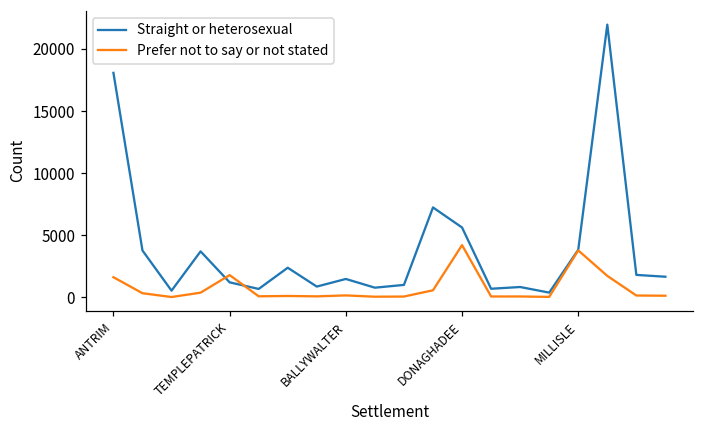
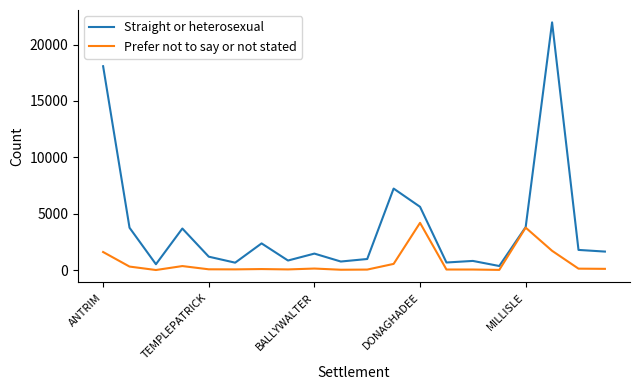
  {
    "Straight or heterosexual": {
      "ANTRIM": 18100,
      "TEMPLEPATRICK": 1200,
      "BALLYWALTER": 1500,
      "DONAGHADEE": 5600
    },
    "Prefer not to say or not stated": {
      "ANTRIM": 1600,
-     "TEMPLEPATRICK": 1800,
+     "TEMPLEPATRICK": 100,
      "BALLYWALTER": 100,
      "DONAGHADEE": 4200
    }
  }
